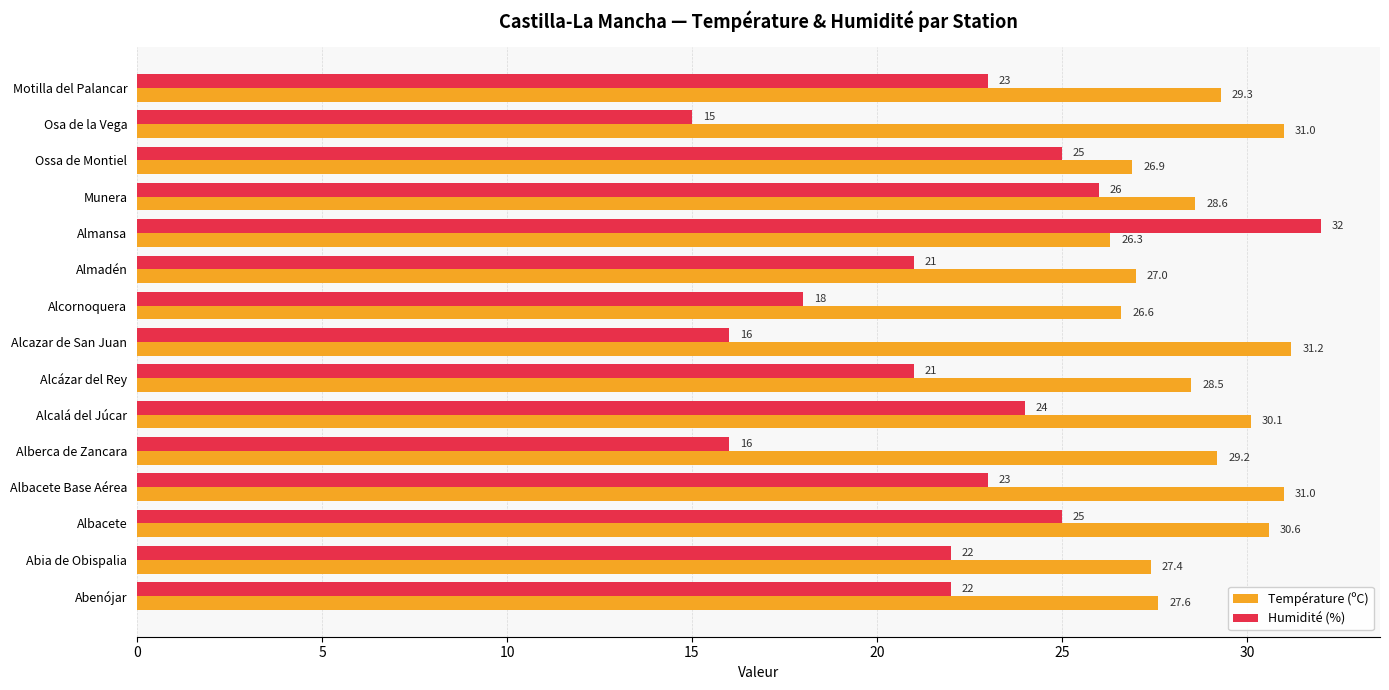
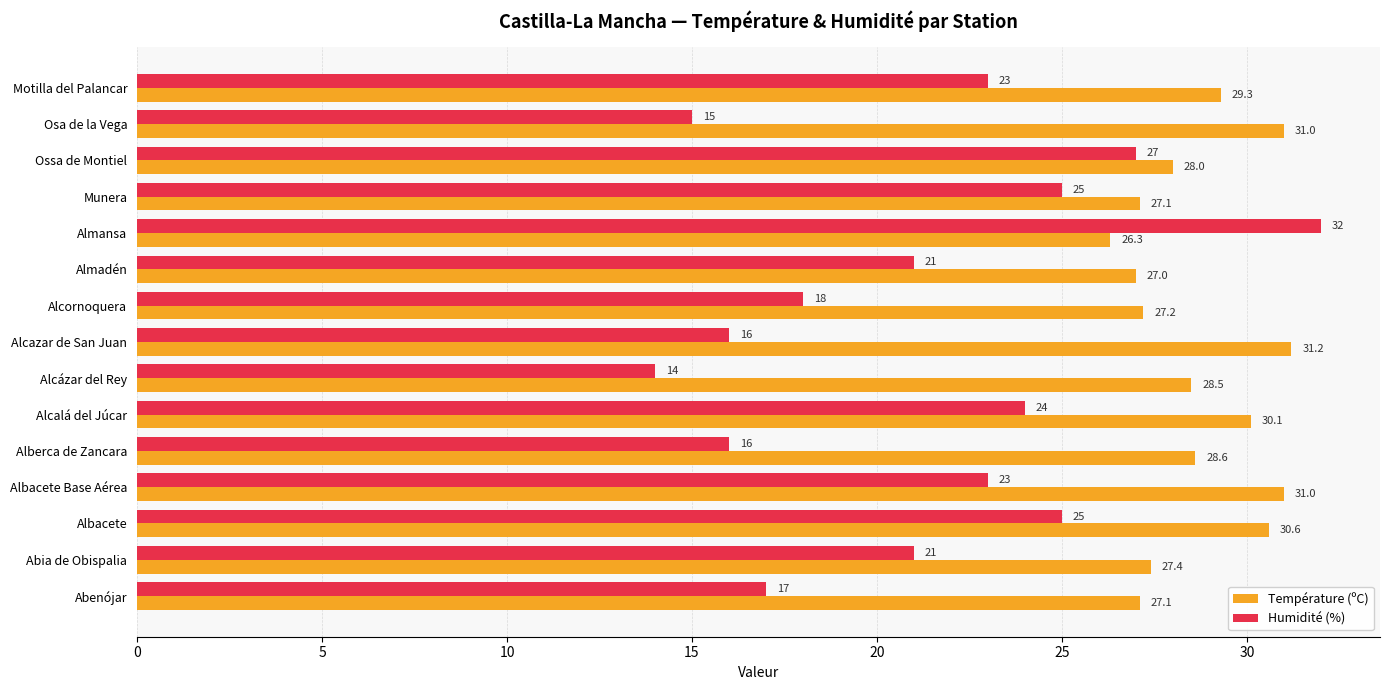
  {
    "Température (ºC)": {
      "Motilla del Palancar": 29.3,
      "Osa de la Vega": 31.0,
-     "Ossa de Montiel": 26.9,
-     "Munera": 28.6,
+     "Ossa de Montiel": 28.0,
+     "Munera": 27.1,
      "Almansa": 26.3,
      "Almadén": 27.0,
-     "Alcornoquera": 26.6,
+     "Alcornoquera": 27.2,
      "Alcazar de San Juan": 31.2,
      "Alcázar del Rey": 28.5,
      "Alcalá del Júcar": 30.1,
-     "Alberca de Zancara": 29.2,
+     "Alberca de Zancara": 28.6,
      "Albacete Base Aérea": 31.0,
      "Albacete": 30.6,
      "Abia de Obispalia": 27.4,
-     "Abenójar": 27.6
+     "Abenójar": 27.1
    },
    "Humidité (%)": {
      "Motilla del Palancar": 23,
      "Osa de la Vega": 15,
-     "Ossa de Montiel": 25,
-     "Munera": 26,
+     "Ossa de Montiel": 27,
+     "Munera": 25,
      "Almansa": 32,
      "Almadén": 21,
      "Alcornoquera": 18,
      "Alcazar de San Juan": 16,
-     "Alcázar del Rey": 21,
+     "Alcázar del Rey": 14,
      "Alcalá del Júcar": 24,
      "Alberca de Zancara": 16,
      "Albacete Base Aérea": 23,
      "Albacete": 25,
-     "Abia de Obispalia": 22,
-     "Abenójar": 22
+     "Abia de Obispalia": 21,
+     "Abenójar": 17
    }
  }
